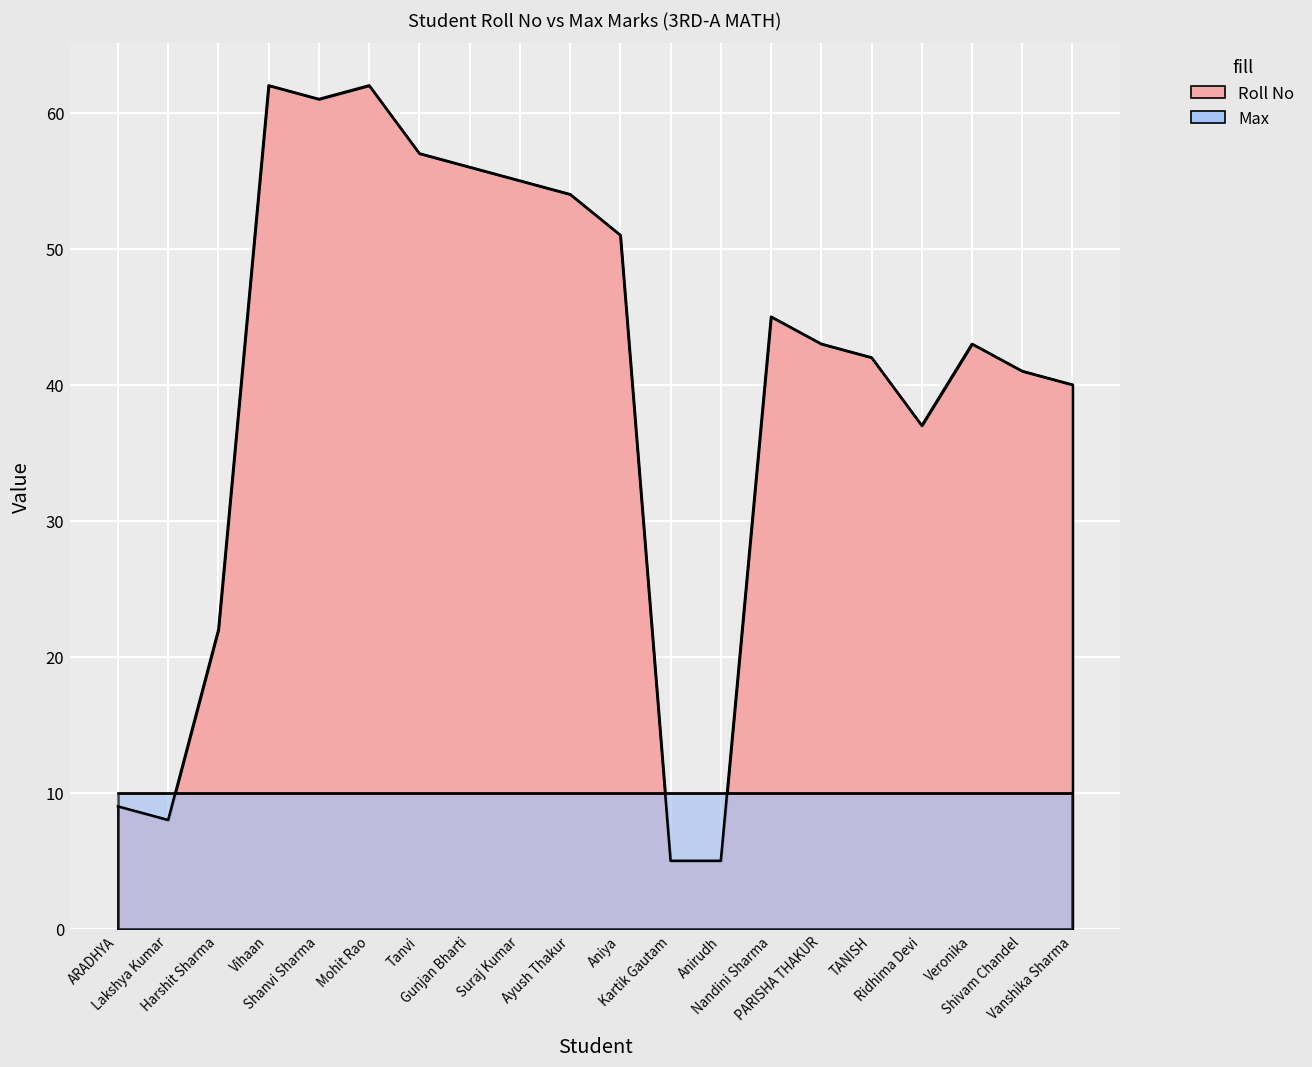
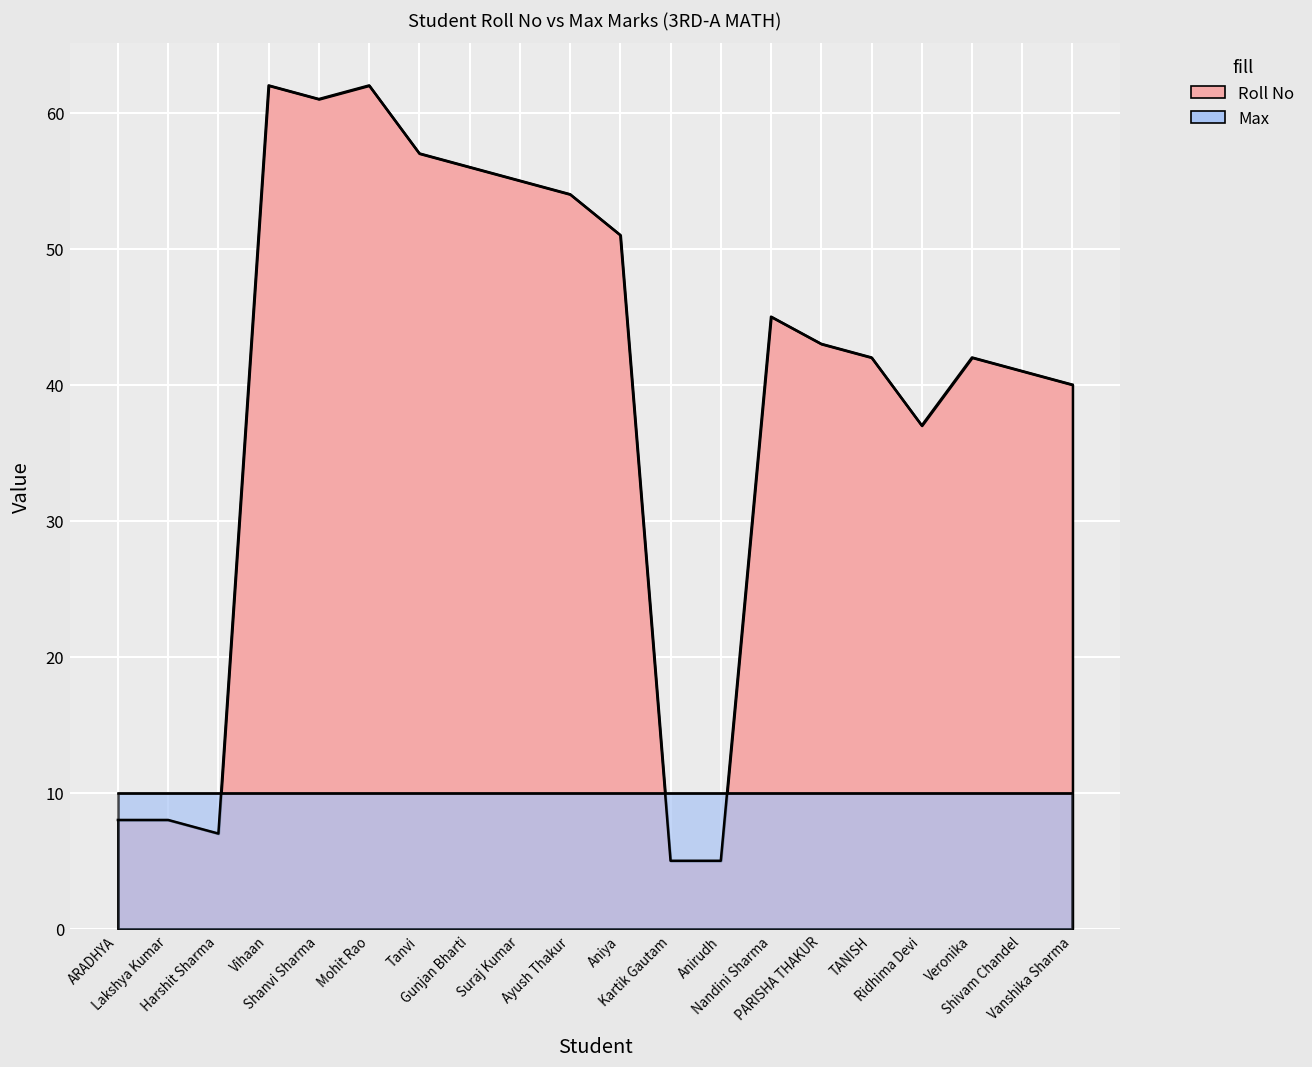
  {
    "Roll No": {
-     "ARADHYA": 9,
+     "ARADHYA": 8,
      "Lakshya Kumar": 8,
-     "Harshit Sharma": 22,
+     "Harshit Sharma": 7,
      "Vihaan": 62,
      "Shanvi Sharma": 61,
      "Mohit Rao": 62,
      "Tanvi": 57,
      "Gunjan Bharti": 56,
      "Suraj Kumar": 55,
      "Ayush Thakur": 54,
      "Aniya": 51,
      "Kartik Gautam": 5,
      "Anirudh": 5,
      "Nandini Sharma": 45,
      "PARISHA THAKUR": 43,
      "TANISH": 42,
      "Ridhima Devi": 37,
-     "Veronika": 43,
+     "Veronika": 42,
      "Shivam Chandel": 41,
      "Vanshika Sharma": 40
    },
    "Max": {
      "ARADHYA": 10,
      "Lakshya Kumar": 10,
      "Harshit Sharma": 10,
      "Vihaan": 10,
      "Shanvi Sharma": 10,
      "Mohit Rao": 10,
      "Tanvi": 10,
      "Gunjan Bharti": 10,
      "Suraj Kumar": 10,
      "Ayush Thakur": 10,
      "Aniya": 10,
      "Kartik Gautam": 10,
      "Anirudh": 10,
      "Nandini Sharma": 10,
      "PARISHA THAKUR": 10,
      "TANISH": 10,
      "Ridhima Devi": 10,
      "Veronika": 10,
      "Shivam Chandel": 10,
      "Vanshika Sharma": 10
    }
  }
